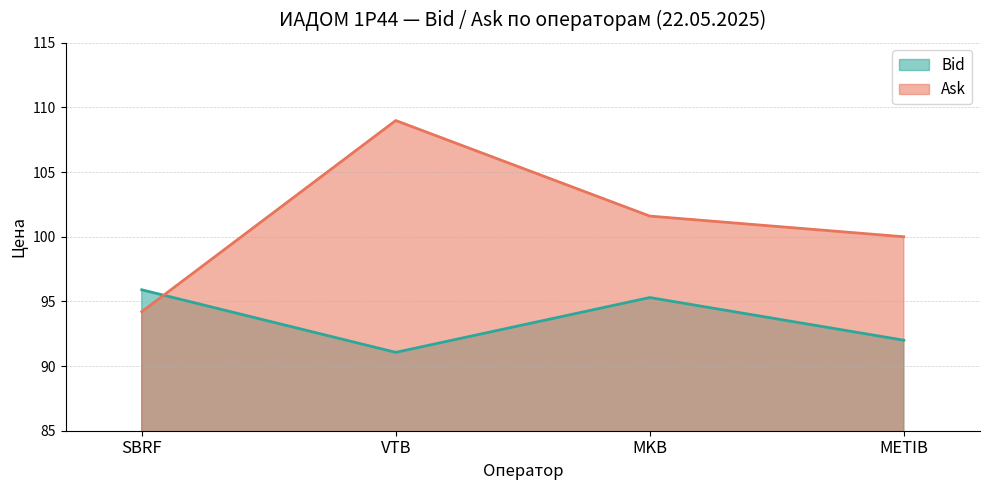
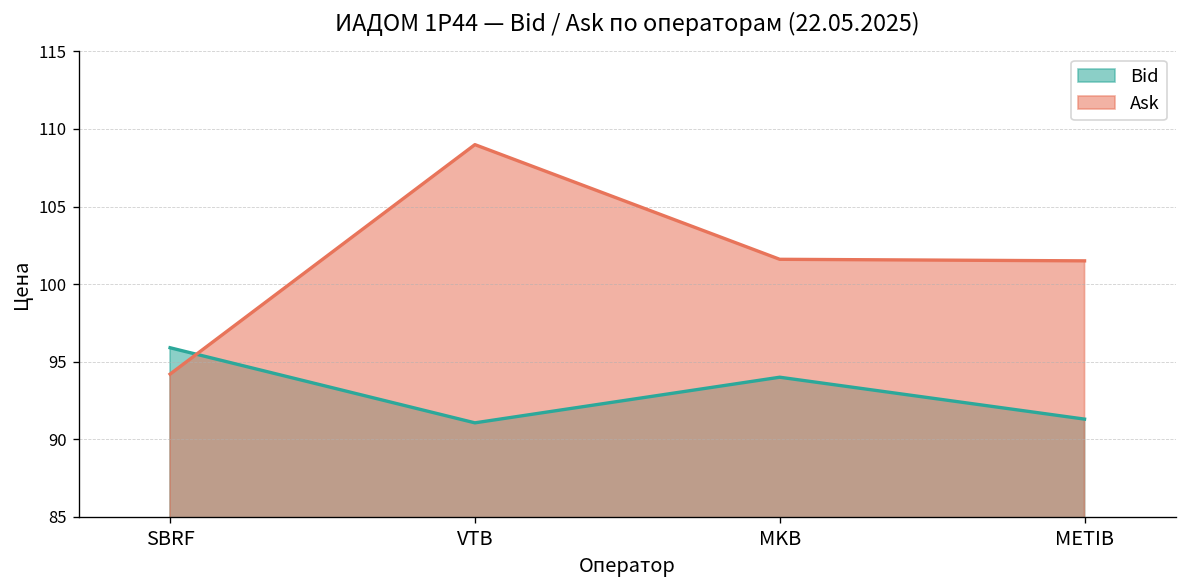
  {
    "Bid": {
      "SBRF": 95.9,
      "VTB": 91.1,
-     "MKB": 95.3,
-     "METIB": 92.0
+     "MKB": 94.0,
+     "METIB": 91.3
    },
    "Ask": {
      "SBRF": 94.2,
      "VTB": 109.0,
      "MKB": 101.6,
-     "METIB": 100.0
+     "METIB": 101.5
    }
  }
